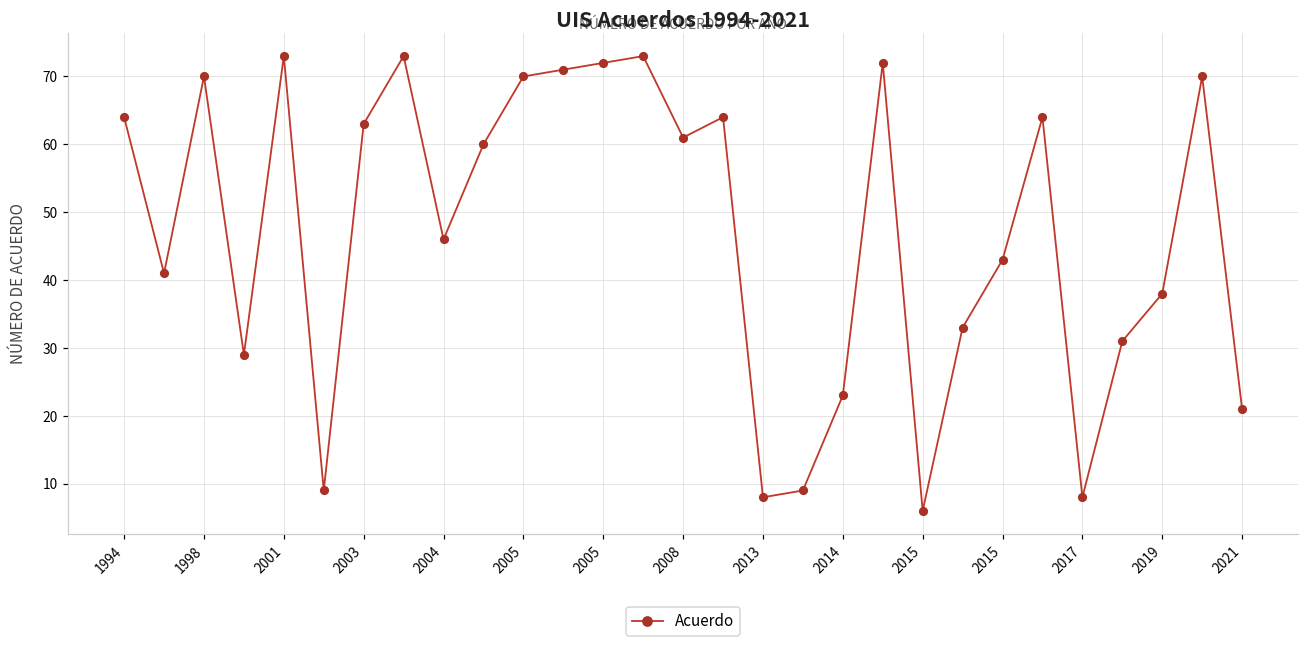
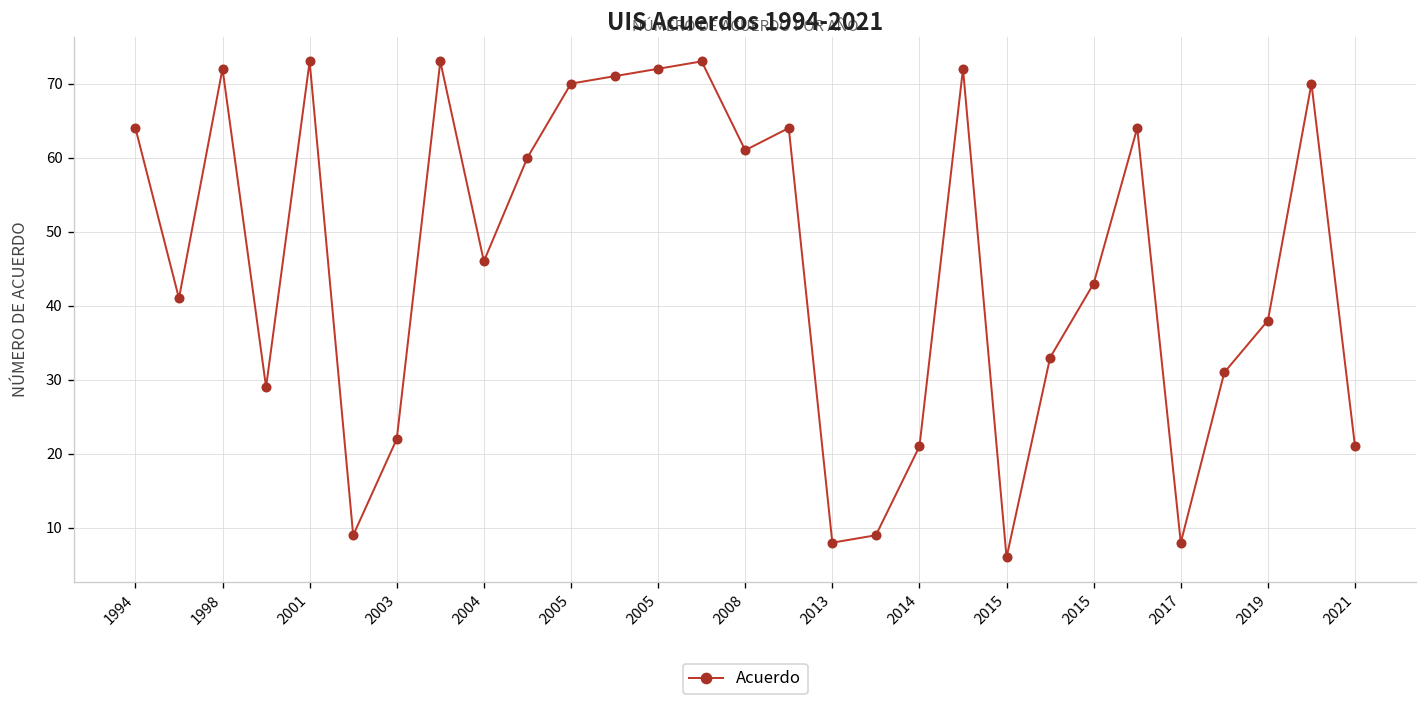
  {
    "1994": 64,
-   "1998": 70,
+   "1998": 72,
    "2001": 73,
-   "2003": 63,
+   "2003": 22,
    "2004": 46,
    "2008": 61,
    "2013": 8,
-   "2014": 23,
+   "2014": 21,
    "2017": 8,
    "2019": 38,
    "2021": 21
  }
